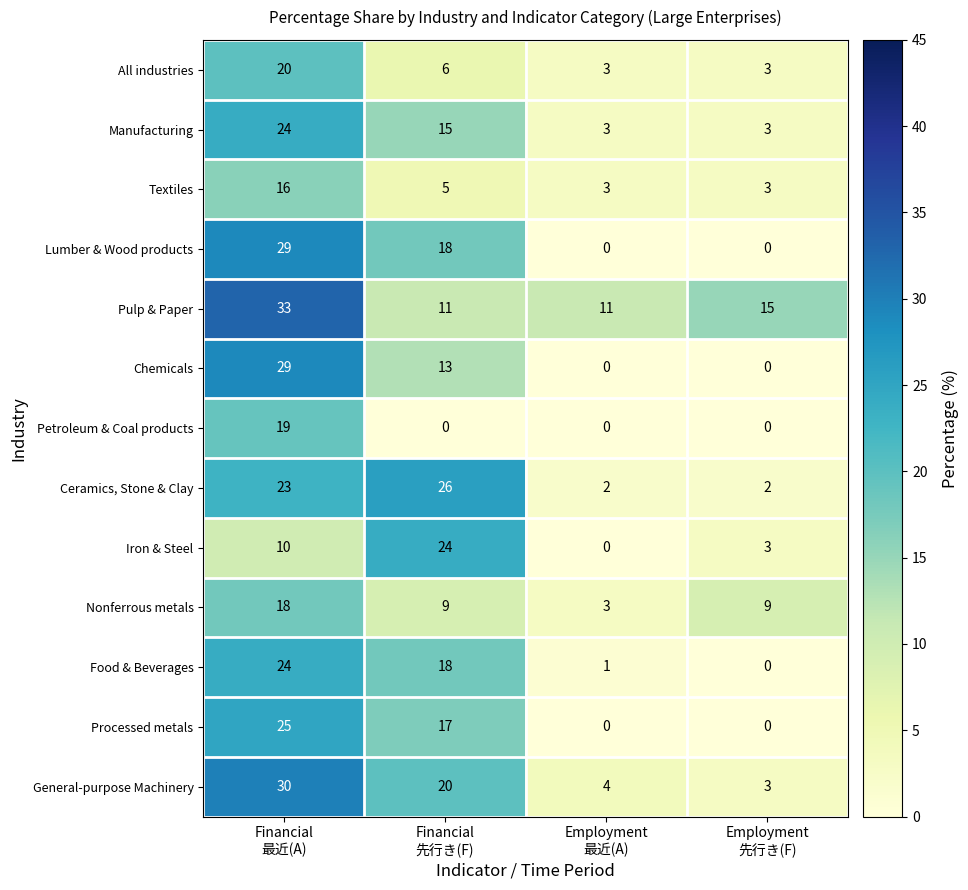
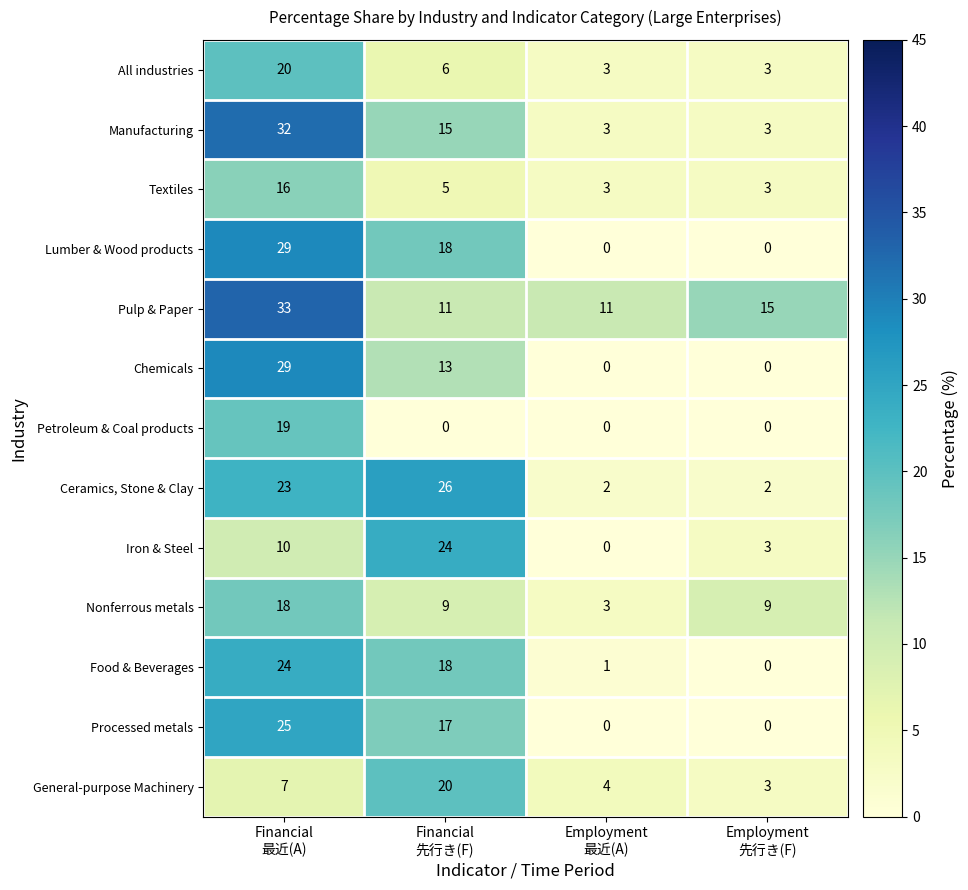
  {
    "All industries": {
      "Financial 最近(A)": 20,
      "Financial 先行き(F)": 6,
      "Employment 最近(A)": 3,
      "Employment 先行き(F)": 3
    },
    "Manufacturing": {
-     "Financial 最近(A)": 24,
+     "Financial 最近(A)": 32,
      "Financial 先行き(F)": 15,
      "Employment 最近(A)": 3,
      "Employment 先行き(F)": 3
    },
    "Textiles": {
      "Financial 最近(A)": 16,
      "Financial 先行き(F)": 5,
      "Employment 最近(A)": 3,
      "Employment 先行き(F)": 3
    },
    "Lumber & Wood products": {
      "Financial 最近(A)": 29,
      "Financial 先行き(F)": 18,
      "Employment 最近(A)": 0,
      "Employment 先行き(F)": 0
    },
    "Pulp & Paper": {
      "Financial 最近(A)": 33,
      "Financial 先行き(F)": 11,
      "Employment 最近(A)": 11,
      "Employment 先行き(F)": 15
    },
    "Chemicals": {
      "Financial 最近(A)": 29,
      "Financial 先行き(F)": 13,
      "Employment 最近(A)": 0,
      "Employment 先行き(F)": 0
    },
    "Petroleum & Coal products": {
      "Financial 最近(A)": 19,
      "Financial 先行き(F)": 0,
      "Employment 最近(A)": 0,
      "Employment 先行き(F)": 0
    },
    "Ceramics, Stone & Clay": {
      "Financial 最近(A)": 23,
      "Financial 先行き(F)": 26,
      "Employment 最近(A)": 2,
      "Employment 先行き(F)": 2
    },
    "Iron & Steel": {
      "Financial 最近(A)": 10,
      "Financial 先行き(F)": 24,
      "Employment 最近(A)": 0,
      "Employment 先行き(F)": 3
    },
    "Nonferrous metals": {
      "Financial 最近(A)": 18,
      "Financial 先行き(F)": 9,
      "Employment 最近(A)": 3,
      "Employment 先行き(F)": 9
    },
    "Food & Beverages": {
      "Financial 最近(A)": 24,
      "Financial 先行き(F)": 18,
      "Employment 最近(A)": 1,
      "Employment 先行き(F)": 0
    },
    "Processed metals": {
      "Financial 最近(A)": 25,
      "Financial 先行き(F)": 17,
      "Employment 最近(A)": 0,
      "Employment 先行き(F)": 0
    },
    "General-purpose Machinery": {
-     "Financial 最近(A)": 30,
+     "Financial 最近(A)": 7,
      "Financial 先行き(F)": 20,
      "Employment 最近(A)": 4,
      "Employment 先行き(F)": 3
    }
  }
